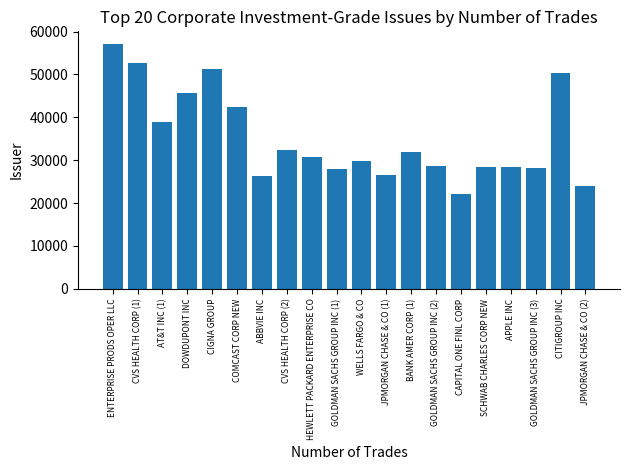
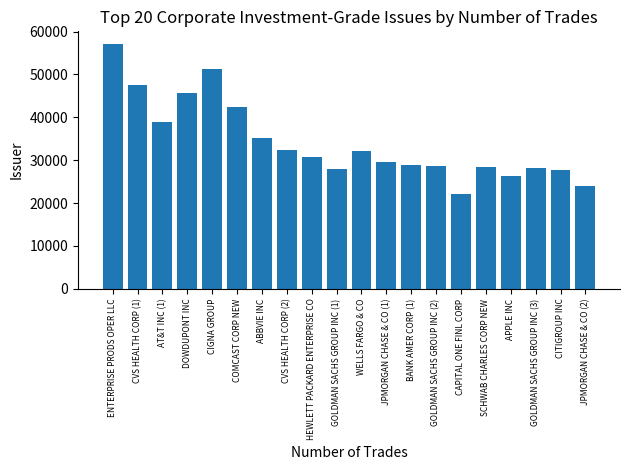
  {
    "ENTERPRISE PRODS OPER LLC": 57000,
-   "CVS HEALTH CORP (1)": 53000,
+   "CVS HEALTH CORP (1)": 48000,
    "AT&T INC (1)": 39000,
    "DOWDUPONT INC": 46000,
    "CIGNA GROUP": 51000,
    "COMCAST CORP NEW": 42000,
-   "ABBVIE INC": 26000,
+   "ABBVIE INC": 35000,
    "CVS HEALTH CORP (2)": 32000,
    "HEWLETT PACKARD ENTERPRISE CO": 31000,
    "GOLDMAN SACHS GROUP INC (1)": 28000,
-   "WELLS FARGO & CO": 30000,
-   "JPMORGAN CHASE & CO (1)": 27000,
-   "BANK AMER CORP (1)": 32000,
+   "WELLS FARGO & CO": 32000,
+   "JPMORGAN CHASE & CO (1)": 30000,
+   "BANK AMER CORP (1)": 29000,
    "GOLDMAN SACHS GROUP INC (2)": 29000,
    "CAPITAL ONE FINL CORP": 22000,
    "SCHWAB CHARLES CORP NEW": 28000,
-   "APPLE INC": 28000,
+   "APPLE INC": 26000,
    "GOLDMAN SACHS GROUP INC (3)": 28000,
-   "CITIGROUP INC": 50000,
+   "CITIGROUP INC": 28000,
    "JPMORGAN CHASE & CO (2)": 24000
  }
